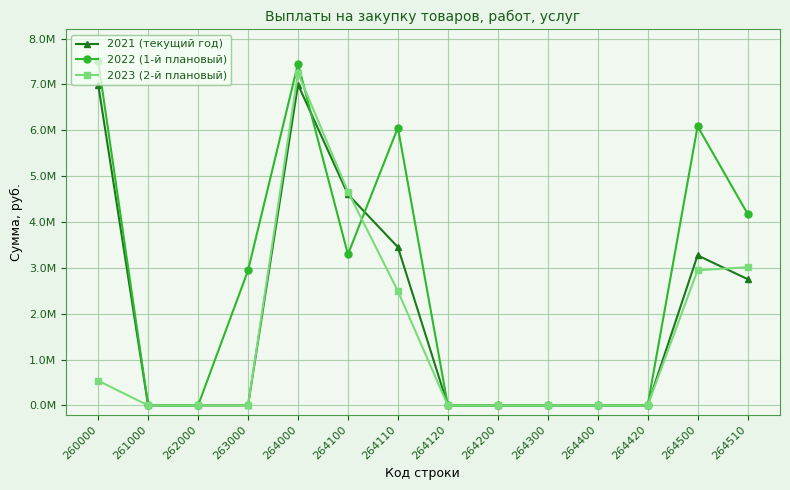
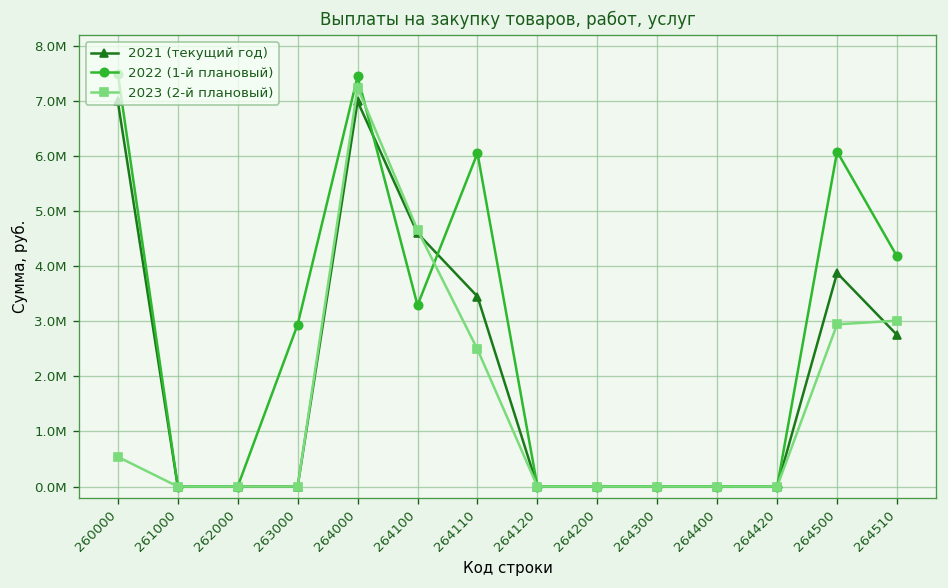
  {
    "2021 (текущий год)": {
      "264000": 7000000,
      "264100": 4600000,
      "264110": 3500000,
-     "264500": 3300000,
+     "264500": 3900000,
      "264510": 2800000
    },
    "2022 (1-й плановый)": {
      "263000": 2900000,
      "264000": 7500000,
      "264100": 3300000,
      "264110": 6100000,
      "264500": 6100000,
      "264510": 4200000
    },
    "2023 (2-й плановый)": {
      "260000": 500000,
      "264000": 7200000,
      "264100": 4700000,
      "264110": 2500000,
      "264500": 2900000,
      "264510": 3000000
    }
  }
